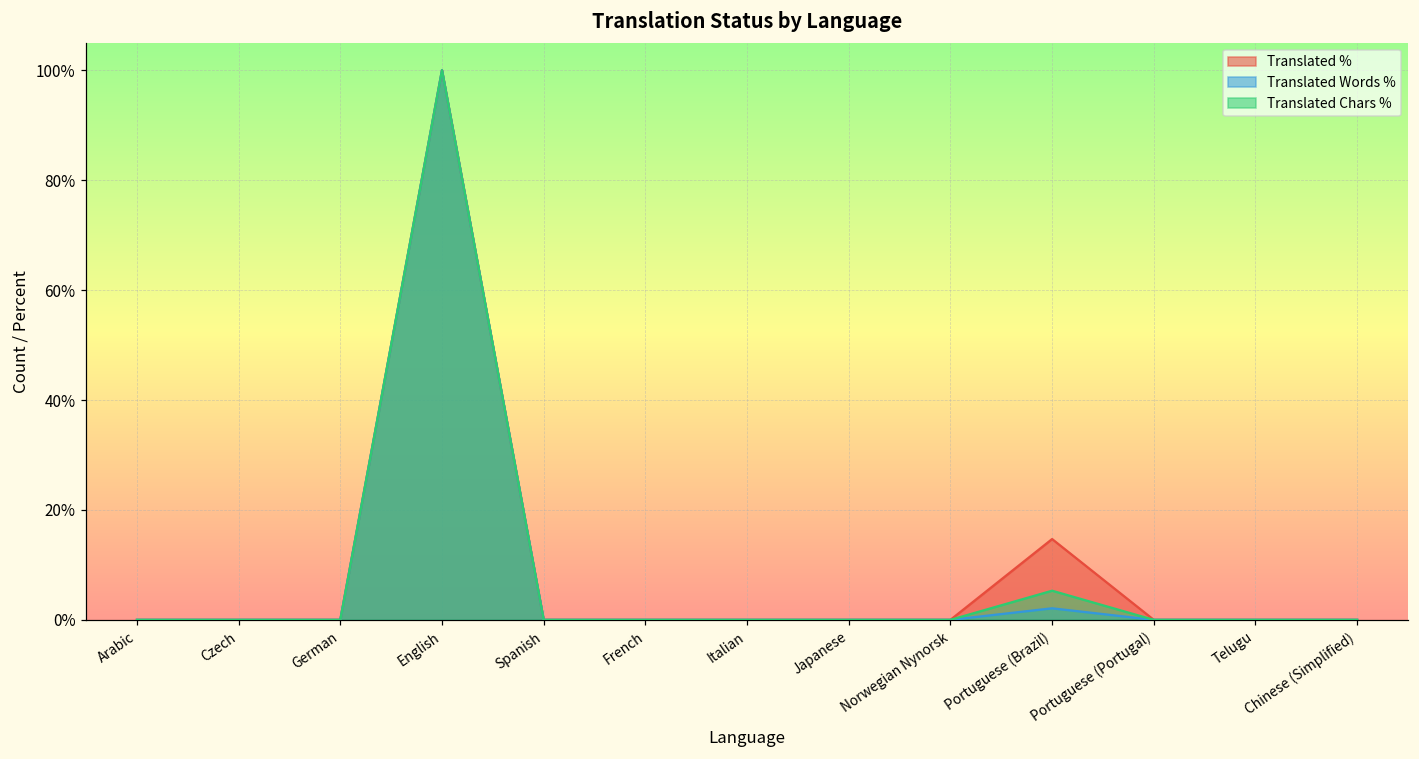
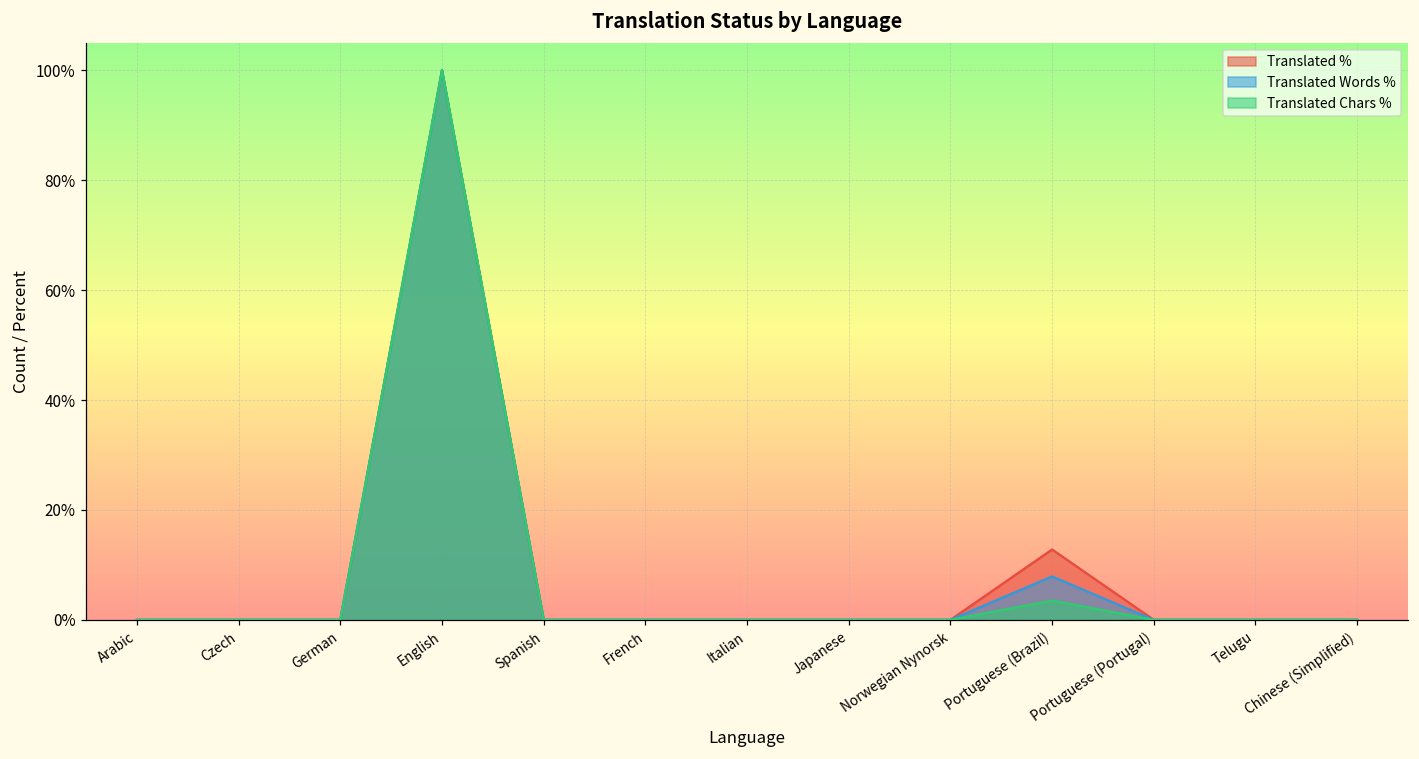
  {
    "Translated %": {
-     "Portuguese (Brazil)": "15%"
+     "Portuguese (Brazil)": "13%"
    },
    "Translated Words %": {
-     "Portuguese (Brazil)": "2%"
+     "Portuguese (Brazil)": "8%"
    },
    "Translated Chars %": {
-     "Portuguese (Brazil)": "5%"
+     "Portuguese (Brazil)": "4%"
    }
  }
